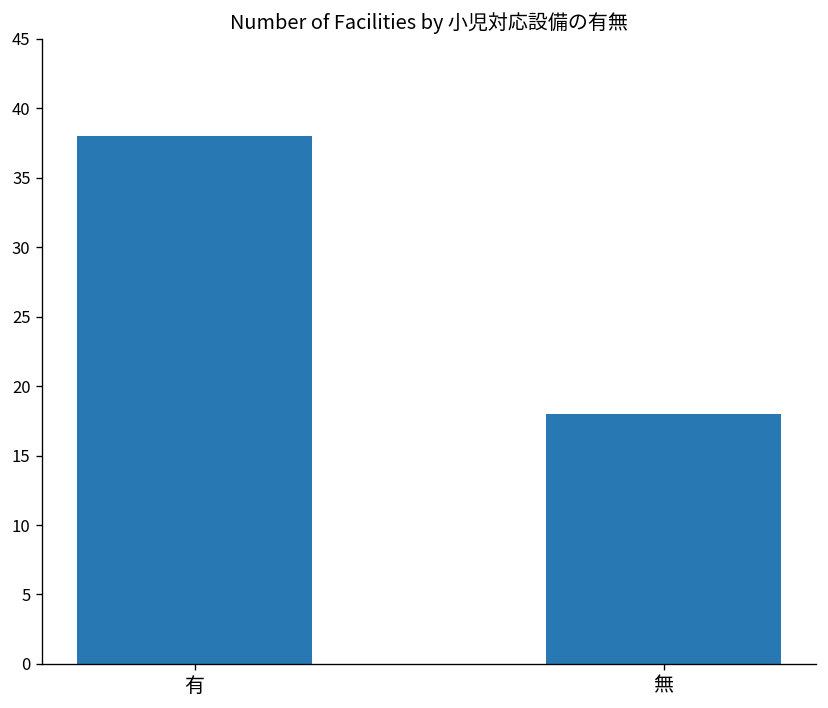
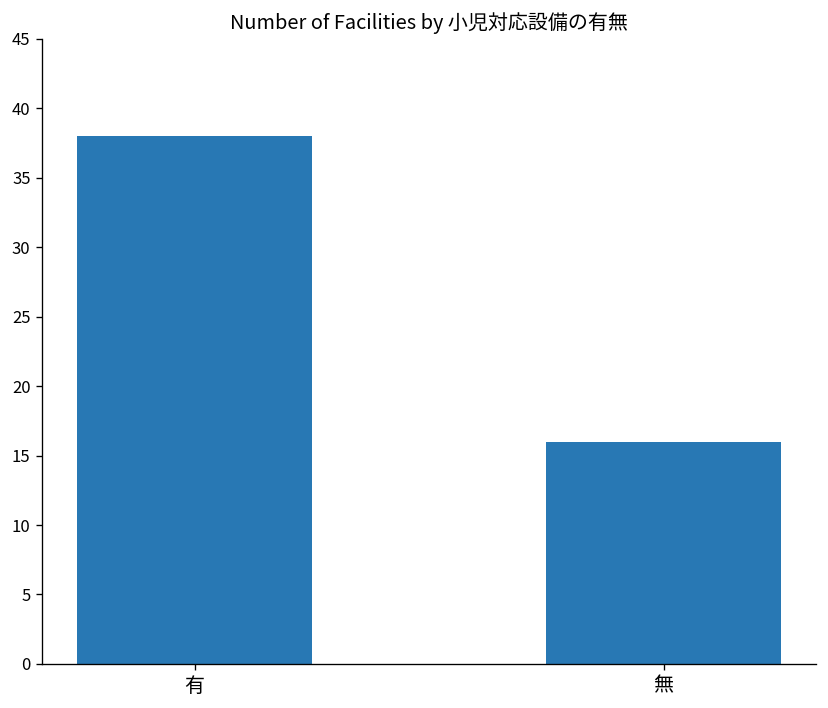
  {
    "有": 38,
-   "無": 18
+   "無": 16
  }
